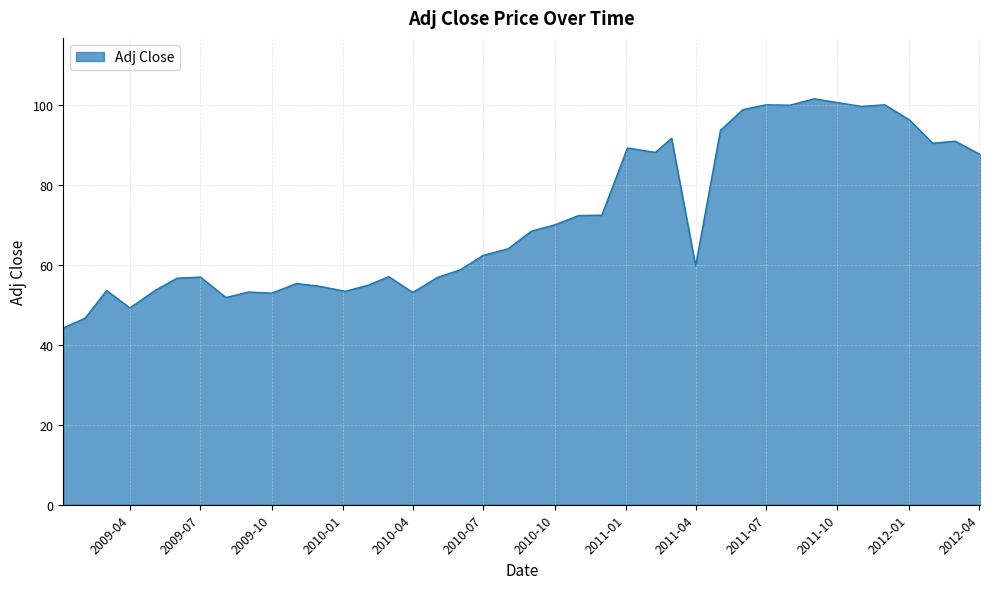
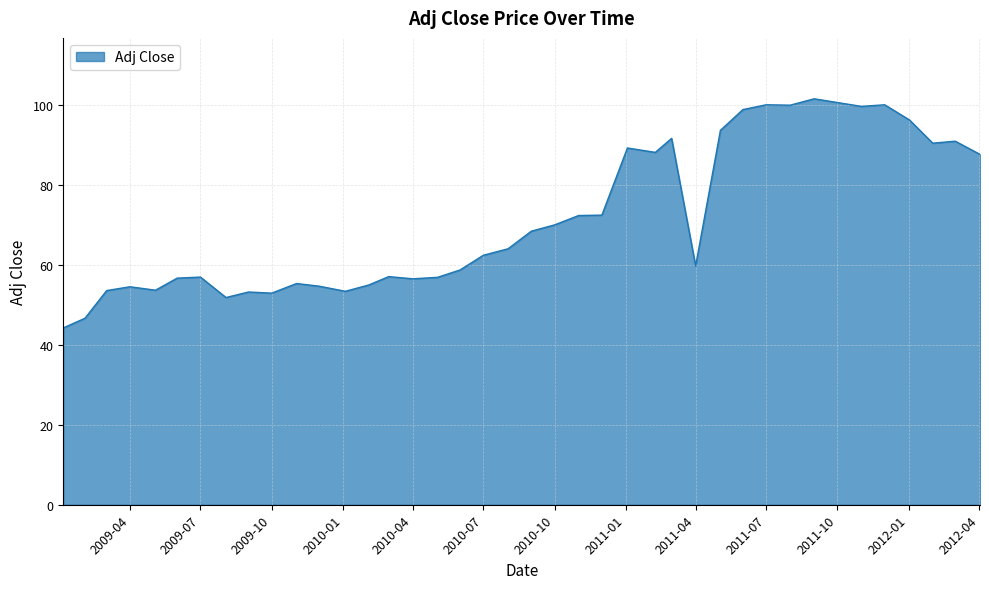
  {
-   "2009-04": 49,
+   "2009-04": 55,
    "2009-07": 57,
    "2009-10": 53,
-   "2010-04": 53,
+   "2010-04": 56,
    "2010-07": 62,
    "2010-10": 70,
    "2011-04": 60,
    "2011-07": 100
  }
